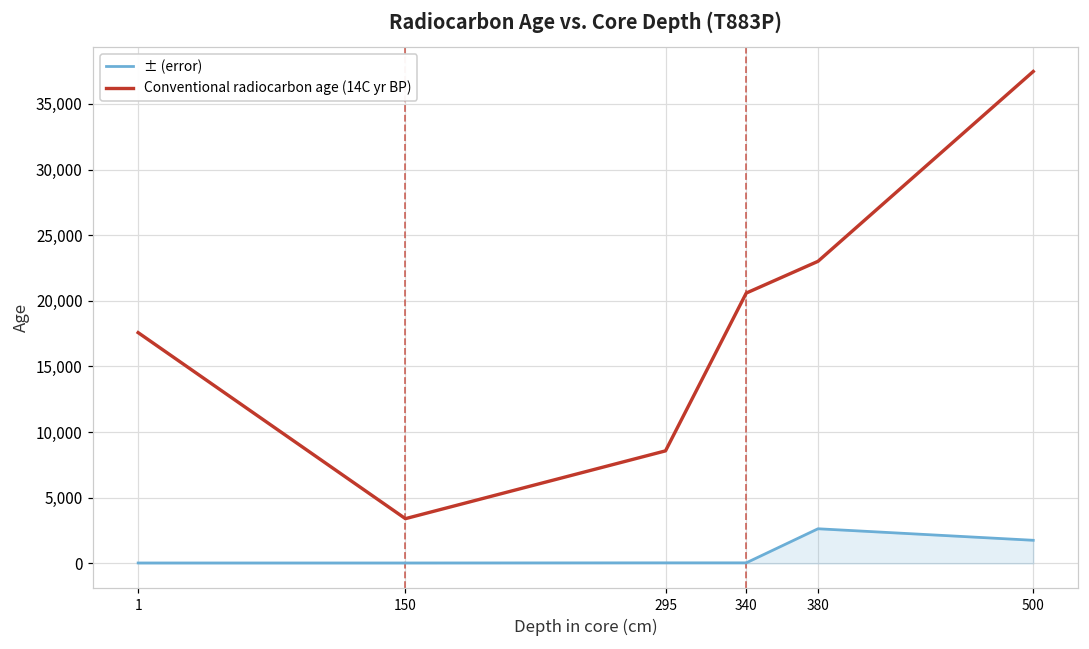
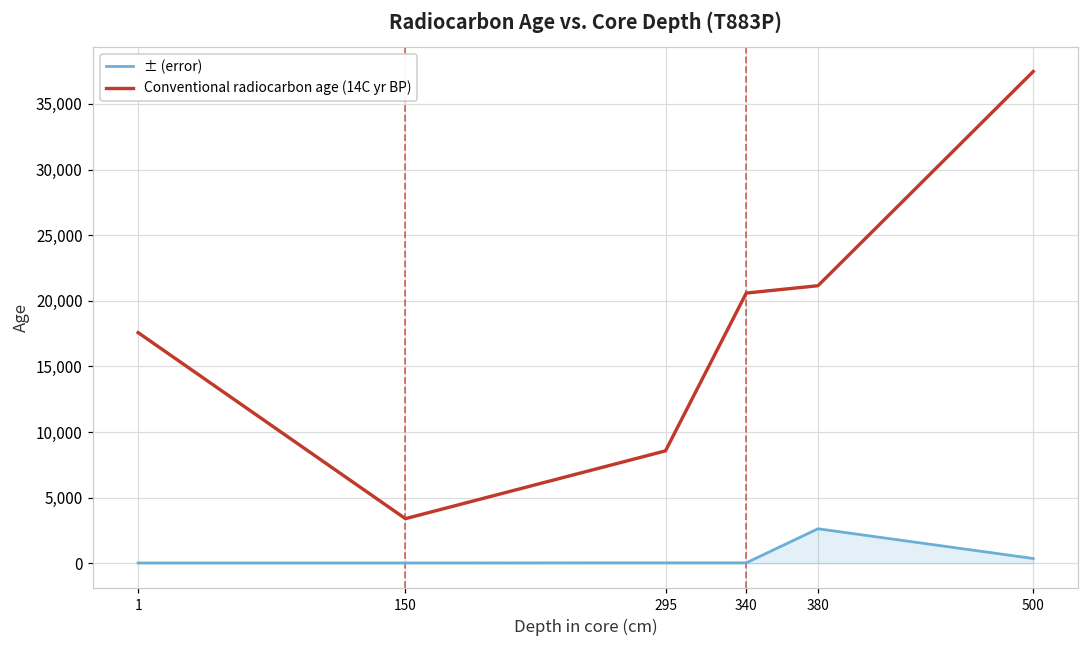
  {
    "± (error)": {
      "1": "0",
      "150": "0",
      "295": "0",
      "340": "0",
      "380": "2,600",
-     "500": "1,800"
+     "500": "400"
    },
    "Conventional radiocarbon age (14C yr BP)": {
      "1": "17,600",
      "150": "3,400",
      "295": "8,600",
      "340": "20,600",
-     "380": "23,000",
+     "380": "21,200",
      "500": "37,500"
    }
  }
